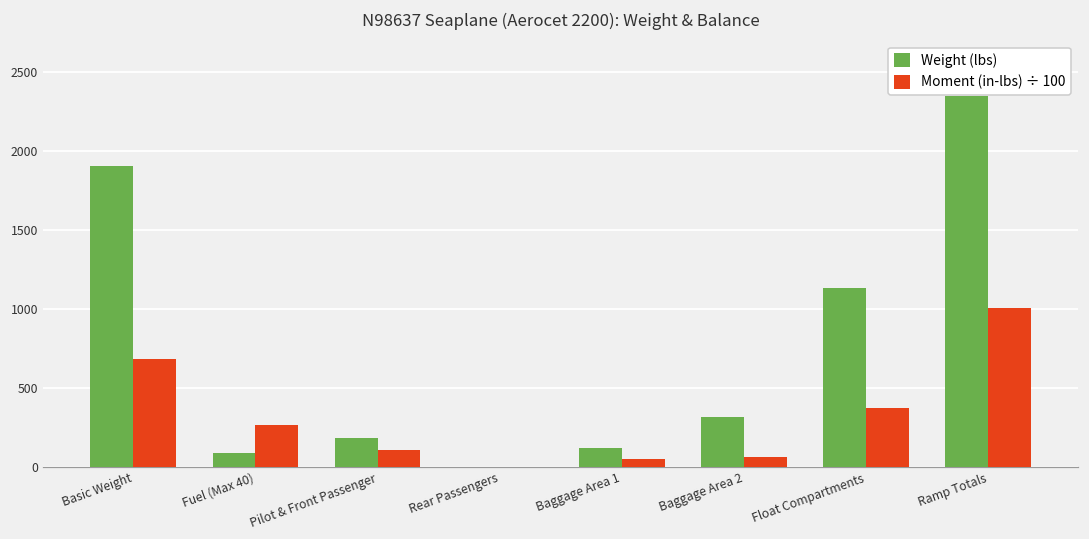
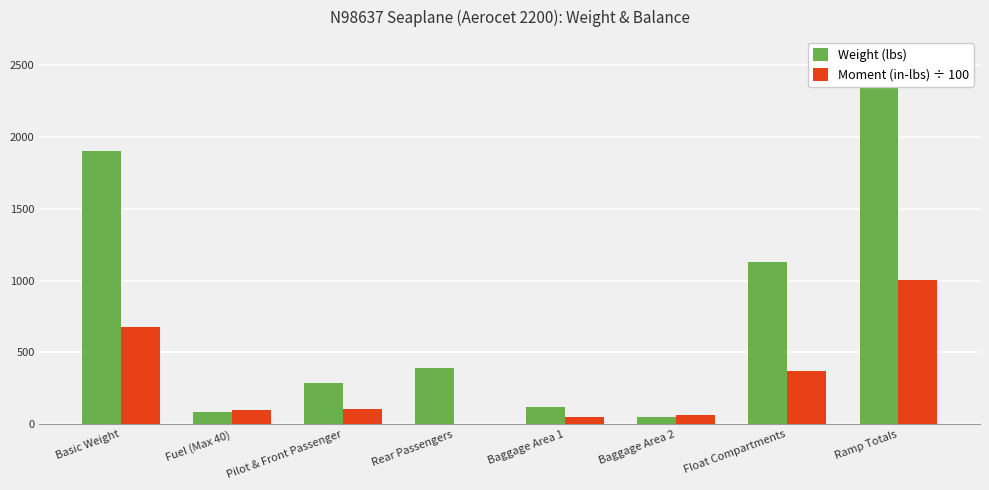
  {
    "Weight (lbs)": {
      "Basic Weight": 1900,
      "Fuel (Max 40)": 90,
-     "Pilot & Front Passenger": 190,
-     "Rear Passengers": 0,
+     "Pilot & Front Passenger": 290,
+     "Rear Passengers": 390,
      "Baggage Area 1": 120,
-     "Baggage Area 2": 320,
+     "Baggage Area 2": 50,
      "Float Compartments": 1130,
      "Ramp Totals": 2340
    },
    "Moment (in-lbs) ÷ 100": {
      "Basic Weight": 680,
-     "Fuel (Max 40)": 260,
+     "Fuel (Max 40)": 100,
      "Pilot & Front Passenger": 110,
      "Rear Passengers": 0,
      "Baggage Area 1": 50,
      "Baggage Area 2": 60,
      "Float Compartments": 370,
      "Ramp Totals": 1000
    }
  }
